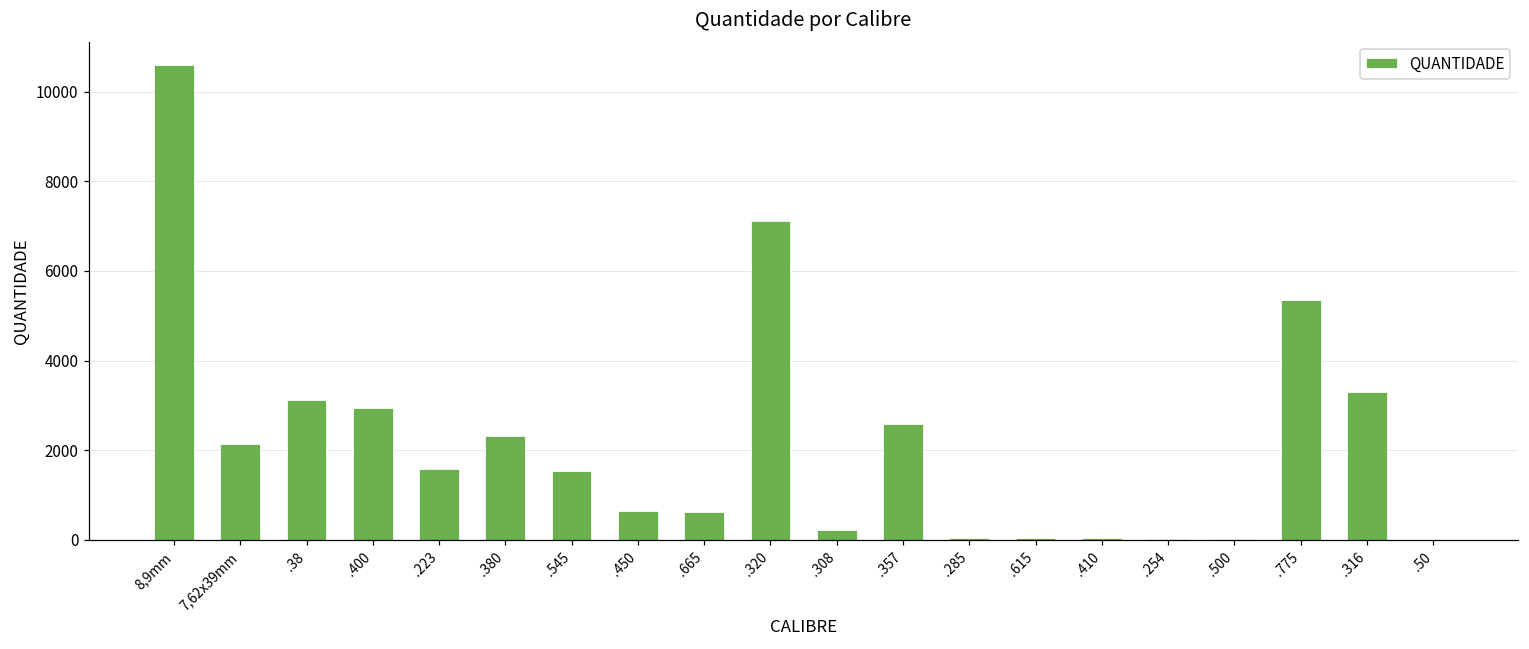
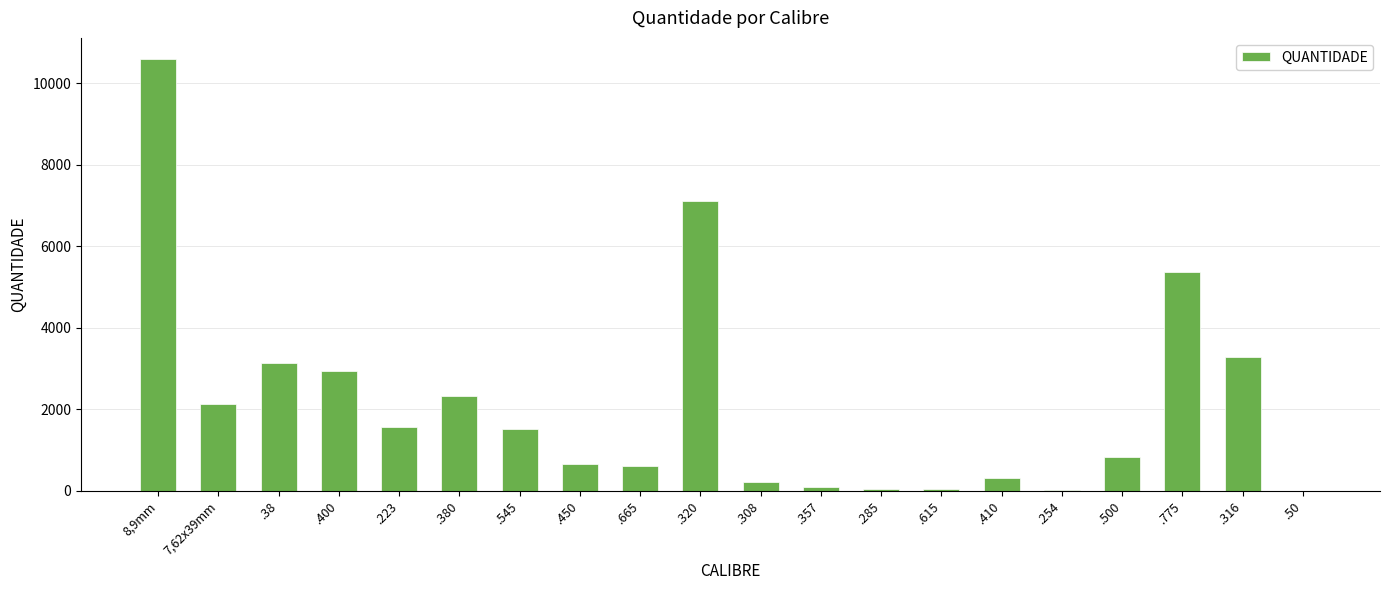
  {
    "8,9mm": 10600,
    "7,62x39mm": 2100,
    ".38": 3100,
    ".400": 2900,
    ".223": 1600,
    ".380": 2300,
    ".545": 1500,
    ".450": 700,
    ".665": 600,
    ".320": 7100,
    ".308": 200,
-   ".357": 2600,
-   ".410": 0,
-   ".500": 0,
+   ".357": 100,
+   ".410": 300,
+   ".500": 800,
    ".775": 5400,
    ".316": 3300
  }
